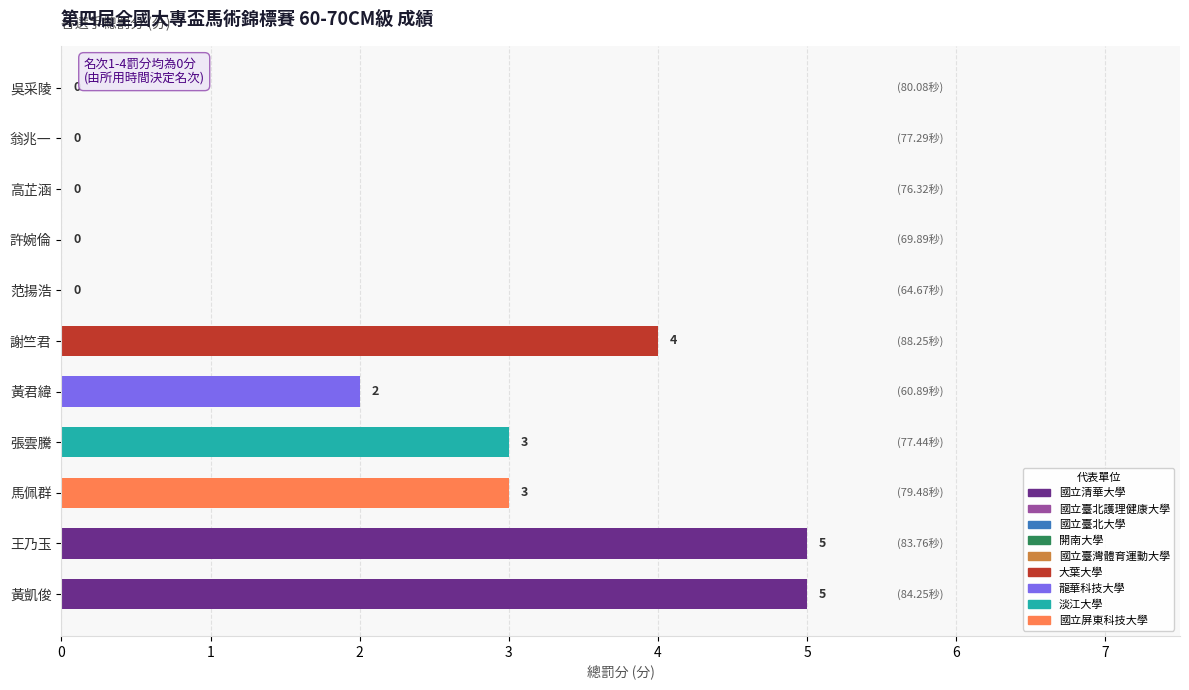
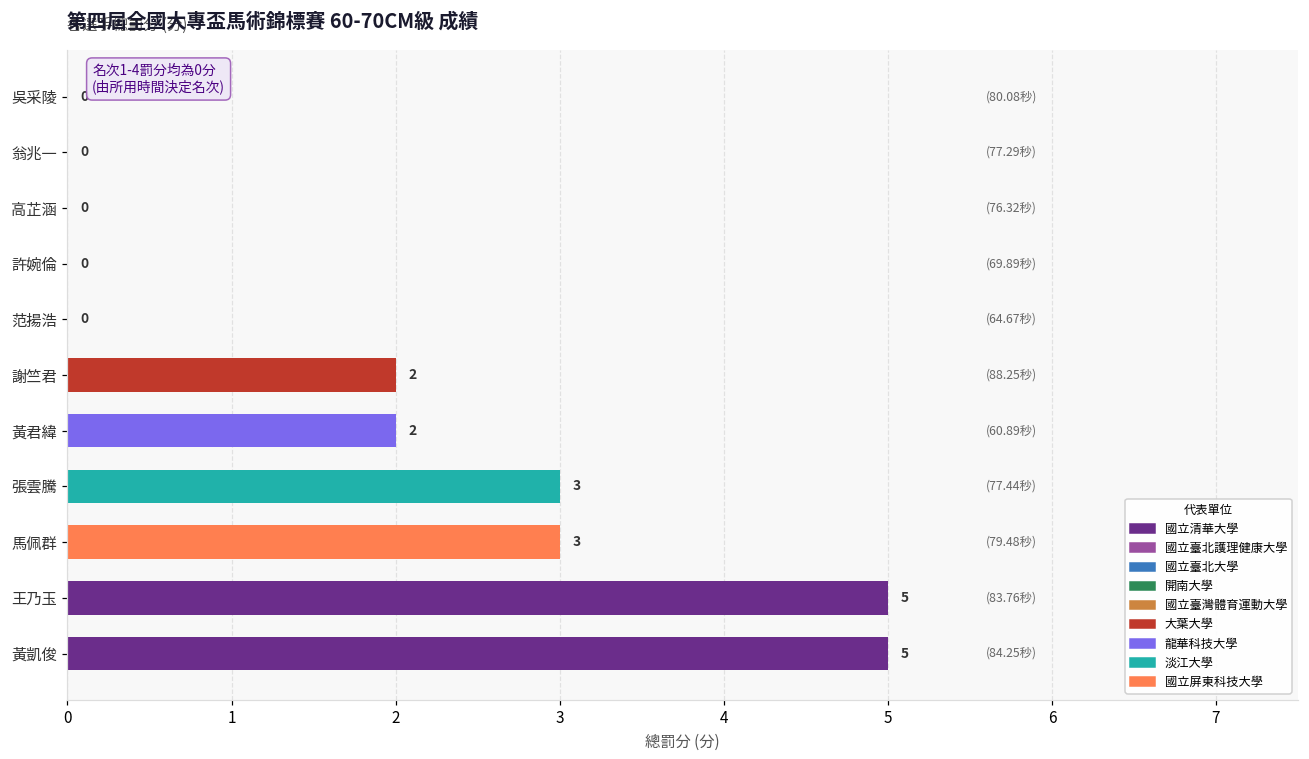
  {
    "翁兆一": 0,
    "高芷涵": 0,
    "許婉倫": 0,
    "范揚浩": 0,
-   "謝竺君": 4,
+   "謝竺君": 2,
    "黃君緯": 2,
    "張雲騰": 3,
    "馬佩群": 3,
    "王乃玉": 5,
    "黃凱俊": 5
  }
